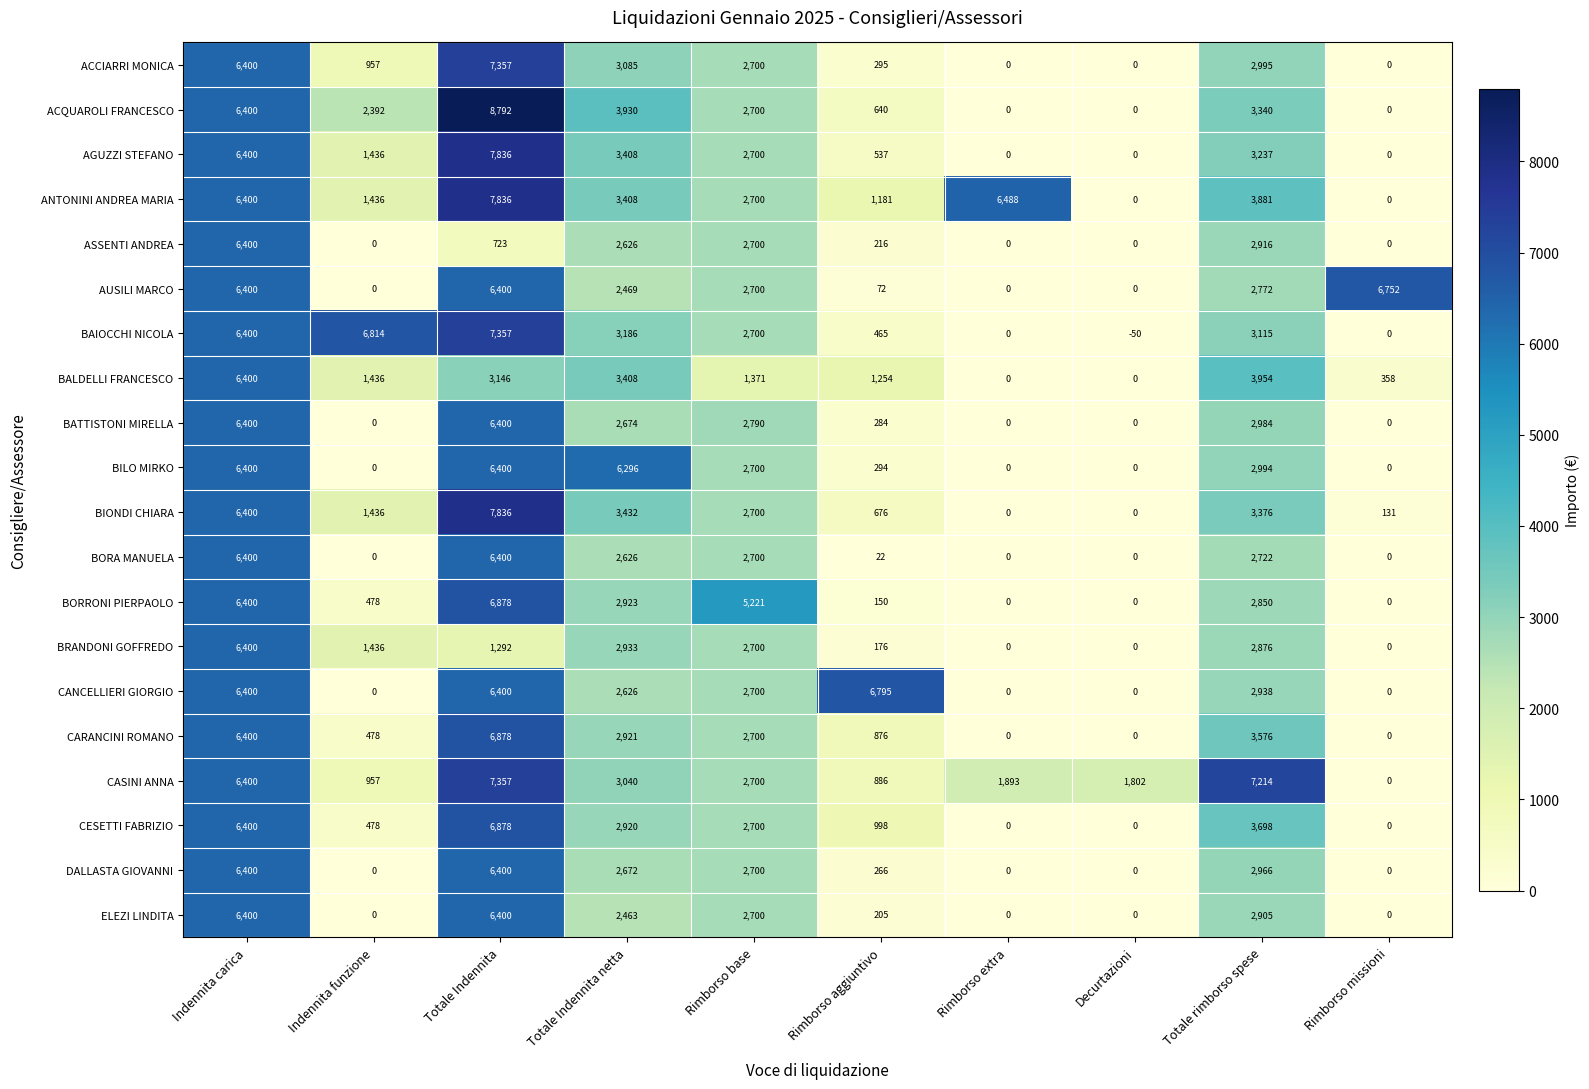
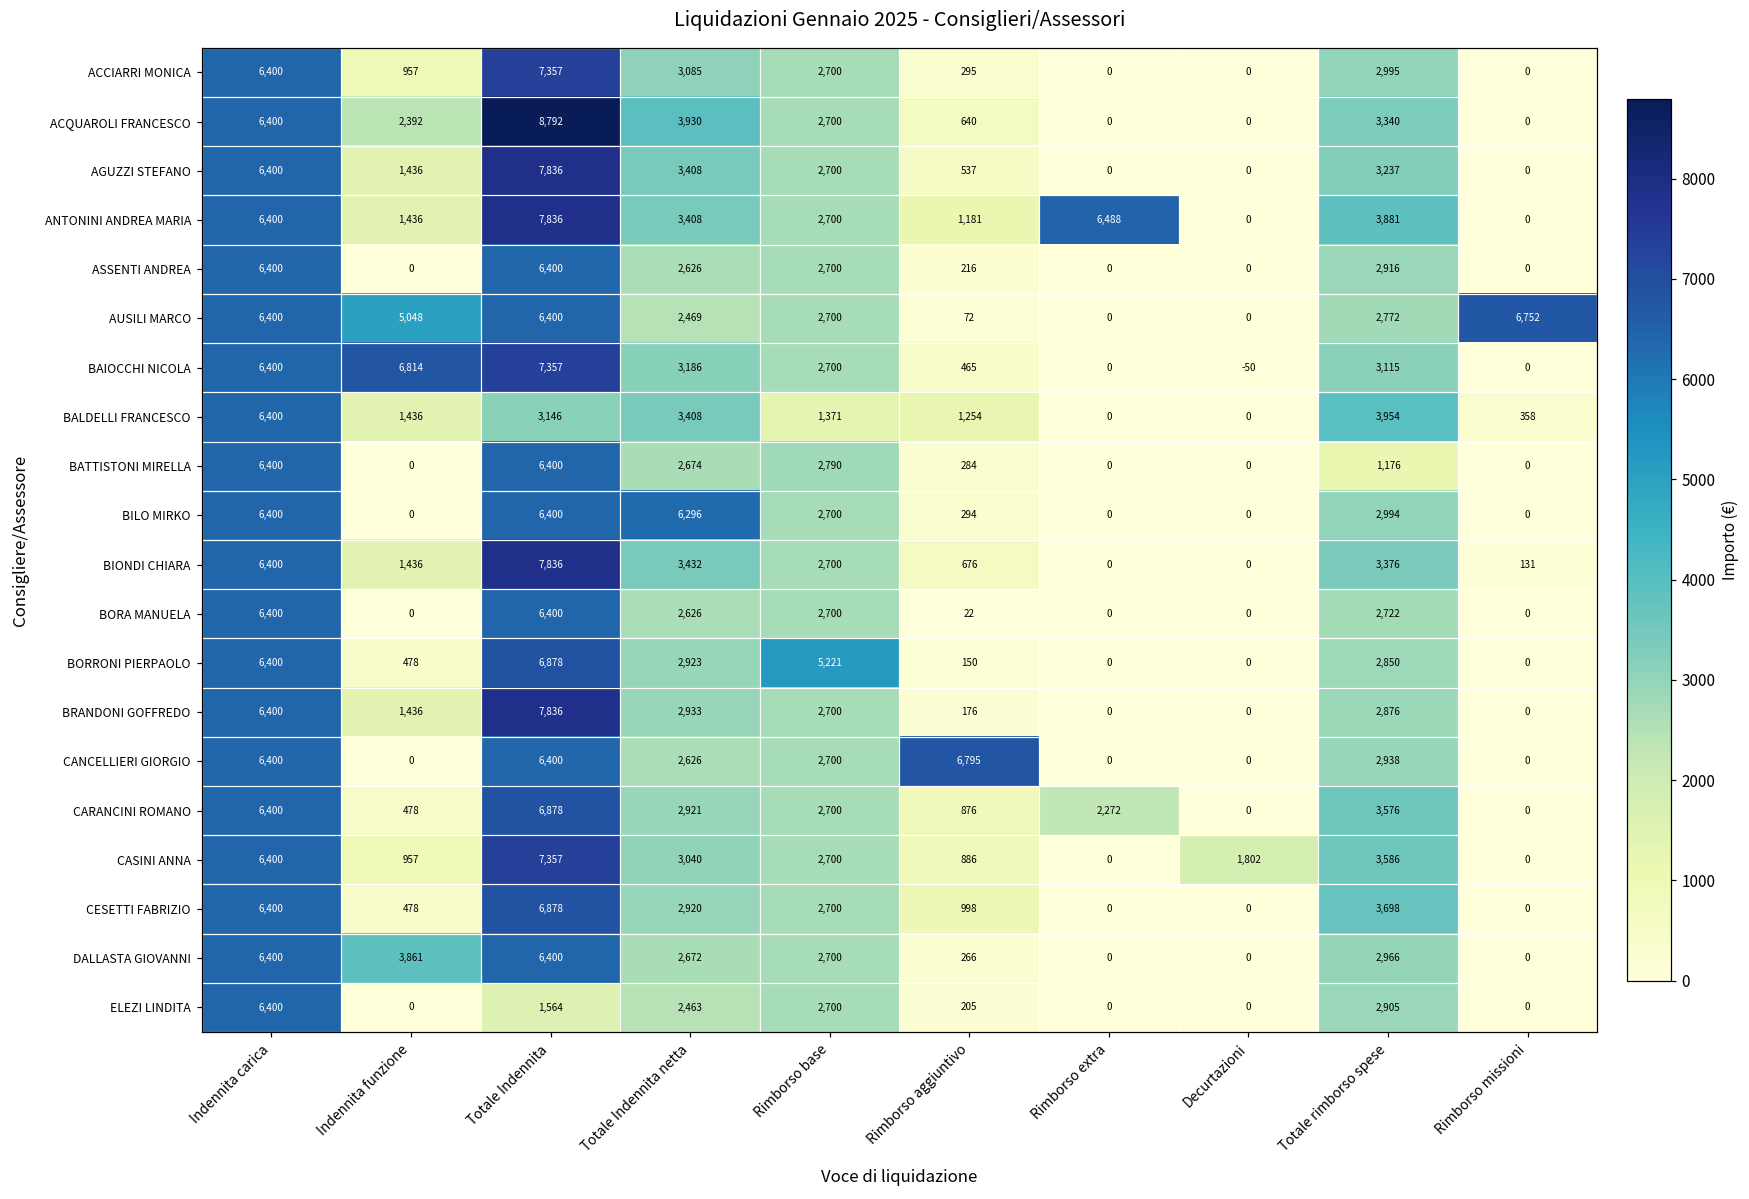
  {
    "ACCIARRI MONICA": {
      "Indennita carica": "6,400",
      "Indennita funzione": "957",
      "Totale Indennita": "7,357",
      "Totale Indennita netta": "3,085",
      "Rimborso base": "2,700",
      "Rimborso aggiuntivo": "295",
      "Rimborso extra": "0",
      "Decurtazioni": "0",
      "Totale rimborso spese": "2,995",
      "Rimborso missioni": "0"
    },
    "ACQUAROLI FRANCESCO": {
      "Indennita carica": "6,400",
      "Indennita funzione": "2,392",
      "Totale Indennita": "8,792",
      "Totale Indennita netta": "3,930",
      "Rimborso base": "2,700",
      "Rimborso aggiuntivo": "640",
      "Rimborso extra": "0",
      "Decurtazioni": "0",
      "Totale rimborso spese": "3,340",
      "Rimborso missioni": "0"
    },
    "AGUZZI STEFANO": {
      "Indennita carica": "6,400",
      "Indennita funzione": "1,436",
      "Totale Indennita": "7,836",
      "Totale Indennita netta": "3,408",
      "Rimborso base": "2,700",
      "Rimborso aggiuntivo": "537",
      "Rimborso extra": "0",
      "Decurtazioni": "0",
      "Totale rimborso spese": "3,237",
      "Rimborso missioni": "0"
    },
    "ANTONINI ANDREA MARIA": {
      "Indennita carica": "6,400",
      "Indennita funzione": "1,436",
      "Totale Indennita": "7,836",
      "Totale Indennita netta": "3,408",
      "Rimborso base": "2,700",
      "Rimborso aggiuntivo": "1,181",
      "Rimborso extra": "6,488",
      "Decurtazioni": "0",
      "Totale rimborso spese": "3,881",
      "Rimborso missioni": "0"
    },
    "ASSENTI ANDREA": {
      "Indennita carica": "6,400",
      "Indennita funzione": "0",
-     "Totale Indennita": "723",
+     "Totale Indennita": "6,400",
      "Totale Indennita netta": "2,626",
      "Rimborso base": "2,700",
      "Rimborso aggiuntivo": "216",
      "Rimborso extra": "0",
      "Decurtazioni": "0",
      "Totale rimborso spese": "2,916",
      "Rimborso missioni": "0"
    },
    "AUSILI MARCO": {
      "Indennita carica": "6,400",
-     "Indennita funzione": "0",
+     "Indennita funzione": "5,048",
      "Totale Indennita": "6,400",
      "Totale Indennita netta": "2,469",
      "Rimborso base": "2,700",
      "Rimborso aggiuntivo": "72",
      "Rimborso extra": "0",
      "Decurtazioni": "0",
      "Totale rimborso spese": "2,772",
      "Rimborso missioni": "6,752"
    },
    "BAIOCCHI NICOLA": {
      "Indennita carica": "6,400",
      "Indennita funzione": "6,814",
      "Totale Indennita": "7,357",
      "Totale Indennita netta": "3,186",
      "Rimborso base": "2,700",
      "Rimborso aggiuntivo": "465",
      "Rimborso extra": "0",
      "Decurtazioni": "-50",
      "Totale rimborso spese": "3,115",
      "Rimborso missioni": "0"
    },
    "BALDELLI FRANCESCO": {
      "Indennita carica": "6,400",
      "Indennita funzione": "1,436",
      "Totale Indennita": "3,146",
      "Totale Indennita netta": "3,408",
      "Rimborso base": "1,371",
      "Rimborso aggiuntivo": "1,254",
      "Rimborso extra": "0",
      "Decurtazioni": "0",
      "Totale rimborso spese": "3,954",
      "Rimborso missioni": "358"
    },
    "BATTISTONI MIRELLA": {
      "Indennita carica": "6,400",
      "Indennita funzione": "0",
      "Totale Indennita": "6,400",
      "Totale Indennita netta": "2,674",
      "Rimborso base": "2,790",
      "Rimborso aggiuntivo": "284",
      "Rimborso extra": "0",
      "Decurtazioni": "0",
-     "Totale rimborso spese": "2,984",
+     "Totale rimborso spese": "1,176",
      "Rimborso missioni": "0"
    },
    "BILO MIRKO": {
      "Indennita carica": "6,400",
      "Indennita funzione": "0",
      "Totale Indennita": "6,400",
      "Totale Indennita netta": "6,296",
      "Rimborso base": "2,700",
      "Rimborso aggiuntivo": "294",
      "Rimborso extra": "0",
      "Decurtazioni": "0",
      "Totale rimborso spese": "2,994",
      "Rimborso missioni": "0"
    },
    "BIONDI CHIARA": {
      "Indennita carica": "6,400",
      "Indennita funzione": "1,436",
      "Totale Indennita": "7,836",
      "Totale Indennita netta": "3,432",
      "Rimborso base": "2,700",
      "Rimborso aggiuntivo": "676",
      "Rimborso extra": "0",
      "Decurtazioni": "0",
      "Totale rimborso spese": "3,376",
      "Rimborso missioni": "131"
    },
    "BORA MANUELA": {
      "Indennita carica": "6,400",
      "Indennita funzione": "0",
      "Totale Indennita": "6,400",
      "Totale Indennita netta": "2,626",
      "Rimborso base": "2,700",
      "Rimborso aggiuntivo": "22",
      "Rimborso extra": "0",
      "Decurtazioni": "0",
      "Totale rimborso spese": "2,722",
      "Rimborso missioni": "0"
    },
    "BORRONI PIERPAOLO": {
      "Indennita carica": "6,400",
      "Indennita funzione": "478",
      "Totale Indennita": "6,878",
      "Totale Indennita netta": "2,923",
      "Rimborso base": "5,221",
      "Rimborso aggiuntivo": "150",
      "Rimborso extra": "0",
      "Decurtazioni": "0",
      "Totale rimborso spese": "2,850",
      "Rimborso missioni": "0"
    },
    "BRANDONI GOFFREDO": {
      "Indennita carica": "6,400",
      "Indennita funzione": "1,436",
-     "Totale Indennita": "1,292",
+     "Totale Indennita": "7,836",
      "Totale Indennita netta": "2,933",
      "Rimborso base": "2,700",
      "Rimborso aggiuntivo": "176",
      "Rimborso extra": "0",
      "Decurtazioni": "0",
      "Totale rimborso spese": "2,876",
      "Rimborso missioni": "0"
    },
    "CANCELLIERI GIORGIO": {
      "Indennita carica": "6,400",
      "Indennita funzione": "0",
      "Totale Indennita": "6,400",
      "Totale Indennita netta": "2,626",
      "Rimborso base": "2,700",
      "Rimborso aggiuntivo": "6,795",
      "Rimborso extra": "0",
      "Decurtazioni": "0",
      "Totale rimborso spese": "2,938",
      "Rimborso missioni": "0"
    },
    "CARANCINI ROMANO": {
      "Indennita carica": "6,400",
      "Indennita funzione": "478",
      "Totale Indennita": "6,878",
      "Totale Indennita netta": "2,921",
      "Rimborso base": "2,700",
      "Rimborso aggiuntivo": "876",
-     "Rimborso extra": "0",
+     "Rimborso extra": "2,272",
      "Decurtazioni": "0",
      "Totale rimborso spese": "3,576",
      "Rimborso missioni": "0"
    },
    "CASINI ANNA": {
      "Indennita carica": "6,400",
      "Indennita funzione": "957",
      "Totale Indennita": "7,357",
      "Totale Indennita netta": "3,040",
      "Rimborso base": "2,700",
      "Rimborso aggiuntivo": "886",
-     "Rimborso extra": "1,893",
+     "Rimborso extra": "0",
      "Decurtazioni": "1,802",
-     "Totale rimborso spese": "7,214",
+     "Totale rimborso spese": "3,586",
      "Rimborso missioni": "0"
    },
    "CESETTI FABRIZIO": {
      "Indennita carica": "6,400",
      "Indennita funzione": "478",
      "Totale Indennita": "6,878",
      "Totale Indennita netta": "2,920",
      "Rimborso base": "2,700",
      "Rimborso aggiuntivo": "998",
      "Rimborso extra": "0",
      "Decurtazioni": "0",
      "Totale rimborso spese": "3,698",
      "Rimborso missioni": "0"
    },
    "DALLASTA GIOVANNI": {
      "Indennita carica": "6,400",
-     "Indennita funzione": "0",
+     "Indennita funzione": "3,861",
      "Totale Indennita": "6,400",
      "Totale Indennita netta": "2,672",
      "Rimborso base": "2,700",
      "Rimborso aggiuntivo": "266",
      "Rimborso extra": "0",
      "Decurtazioni": "0",
      "Totale rimborso spese": "2,966",
      "Rimborso missioni": "0"
    },
    "ELEZI LINDITA": {
      "Indennita carica": "6,400",
      "Indennita funzione": "0",
-     "Totale Indennita": "6,400",
+     "Totale Indennita": "1,564",
      "Totale Indennita netta": "2,463",
      "Rimborso base": "2,700",
      "Rimborso aggiuntivo": "205",
      "Rimborso extra": "0",
      "Decurtazioni": "0",
      "Totale rimborso spese": "2,905",
      "Rimborso missioni": "0"
    }
  }
